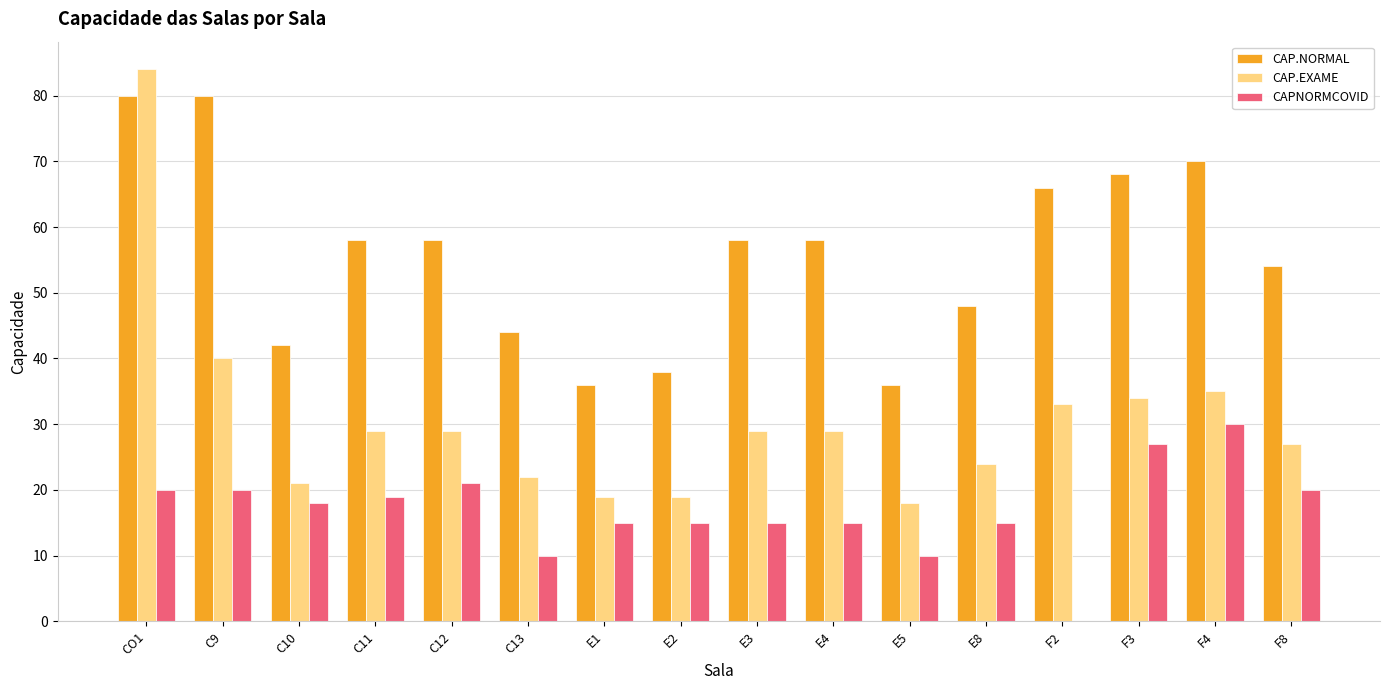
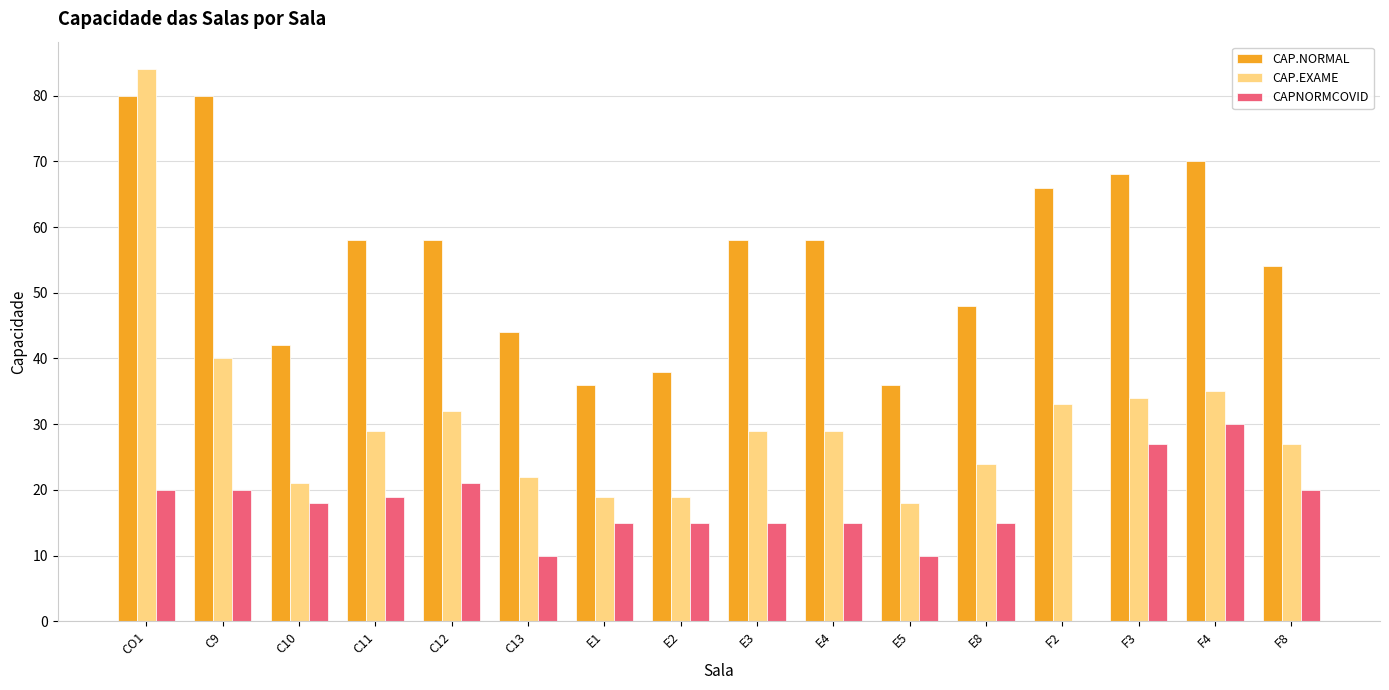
  {
    "CAP.NORMAL": {
      "CO1": 80,
      "C9": 80,
      "C10": 42,
      "C11": 58,
      "C12": 58,
      "C13": 44,
      "E1": 36,
      "E2": 38,
      "E3": 58,
      "E4": 58,
      "E5": 36,
      "E8": 48,
      "F2": 66,
      "F3": 68,
      "F4": 70,
      "F8": 54
    },
    "CAP.EXAME": {
      "CO1": 84,
      "C9": 40,
      "C10": 21,
      "C11": 29,
-     "C12": 29,
+     "C12": 32,
      "C13": 22,
      "E1": 19,
      "E2": 19,
      "E3": 29,
      "E4": 29,
      "E5": 18,
      "E8": 24,
      "F2": 33,
      "F3": 34,
      "F4": 35,
      "F8": 27
    },
    "CAPNORMCOVID": {
      "CO1": 20,
      "C9": 20,
      "C10": 18,
      "C11": 19,
      "C12": 21,
      "C13": 10,
      "E1": 15,
      "E2": 15,
      "E3": 15,
      "E4": 15,
      "E5": 10,
      "E8": 15,
      "F2": 0,
      "F3": 27,
      "F4": 30,
      "F8": 20
    }
  }
